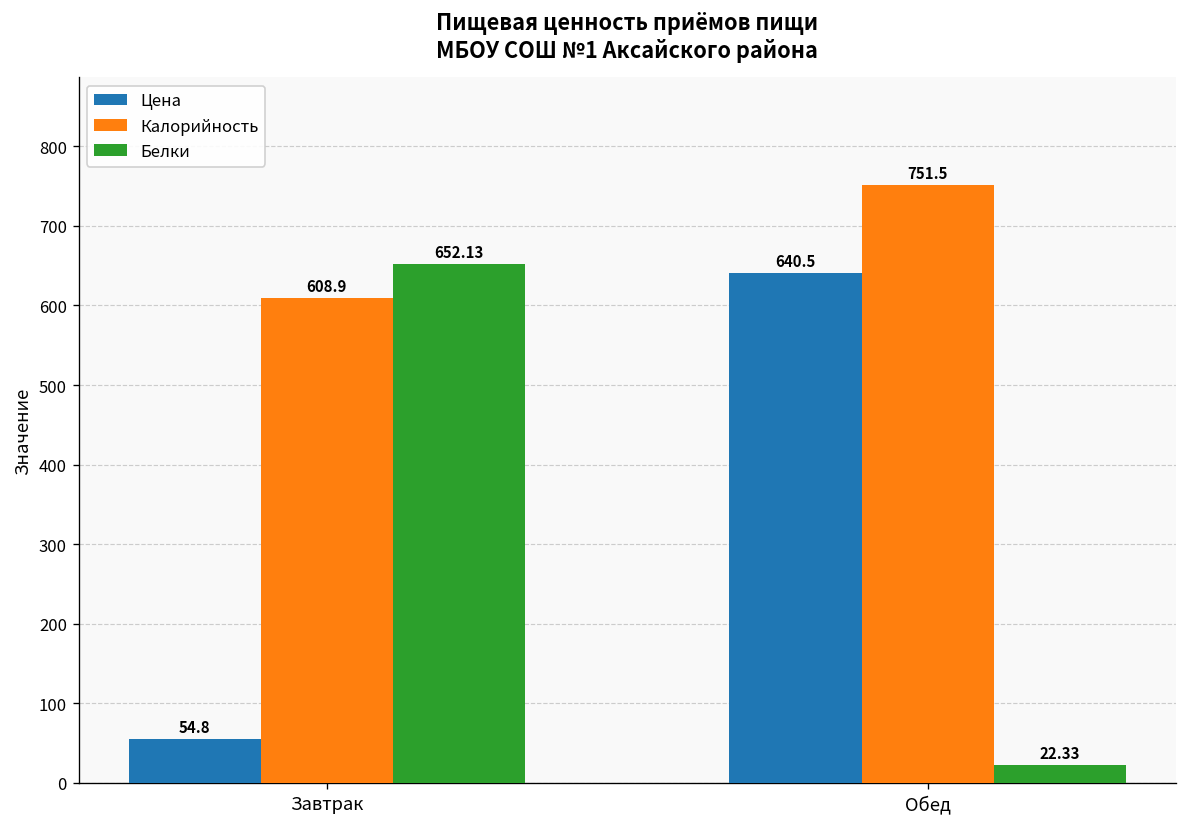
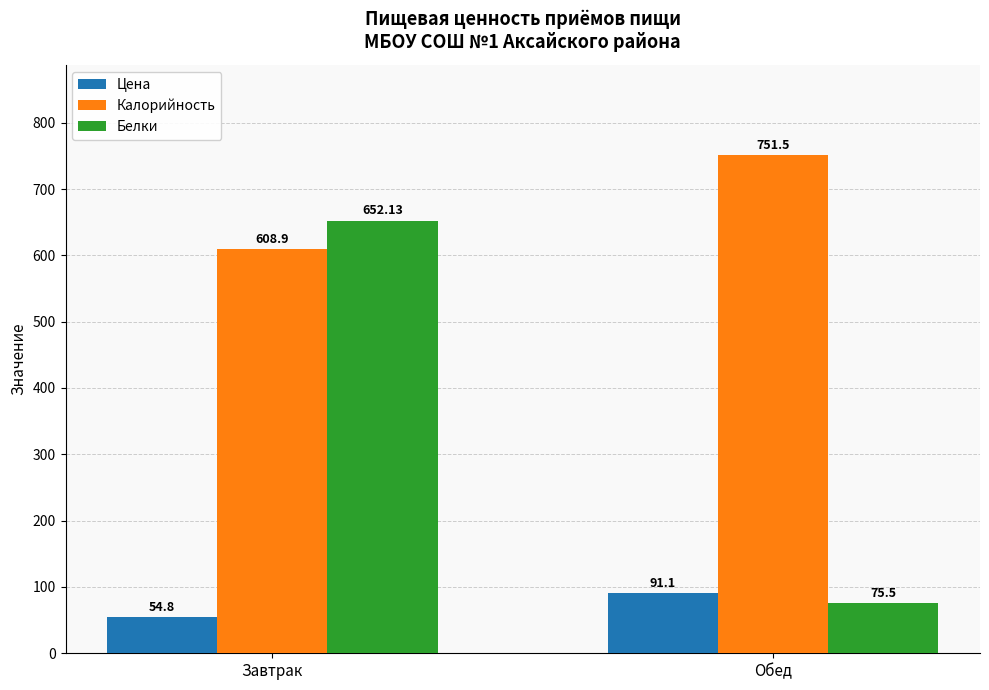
  {
    "Цена": {
      "Завтрак": 54.8,
-     "Обед": 640.5
+     "Обед": 91.1
    },
    "Калорийность": {
      "Завтрак": 608.9,
      "Обед": 751.5
    },
    "Белки": {
      "Завтрак": 652.13,
-     "Обед": 22.33
+     "Обед": 75.5
    }
  }
